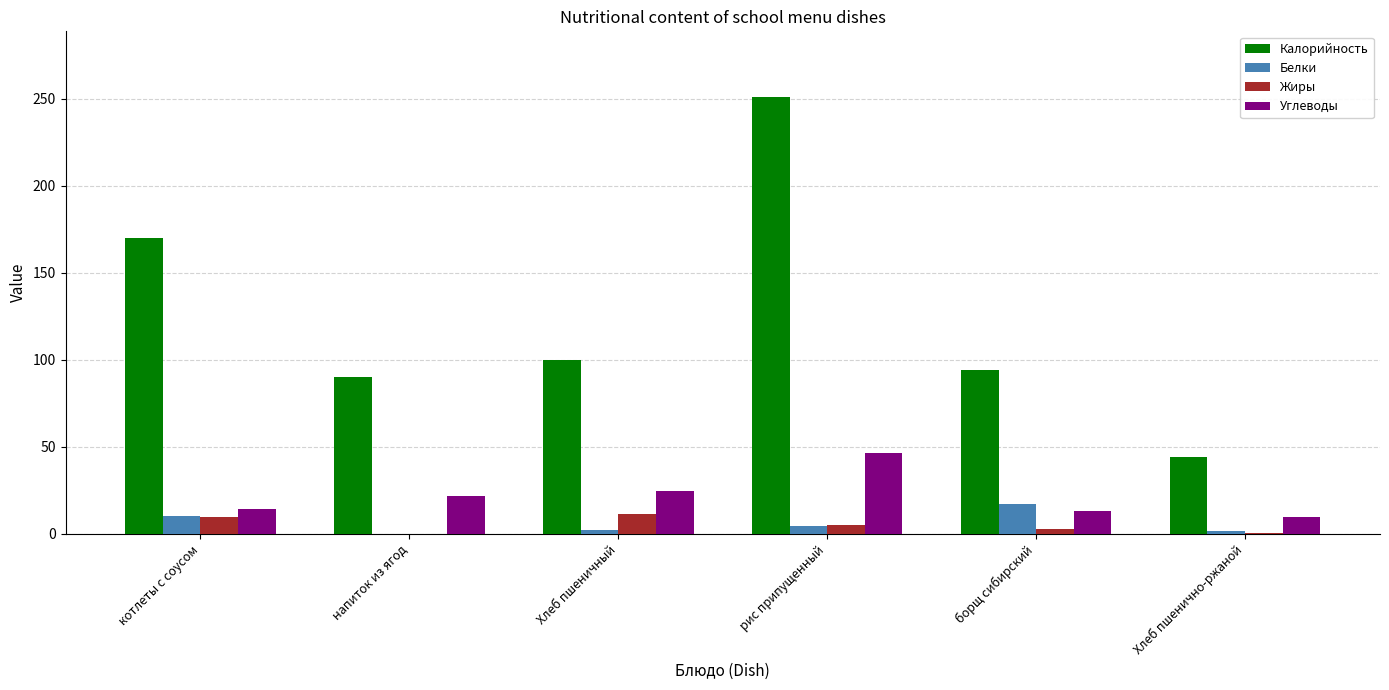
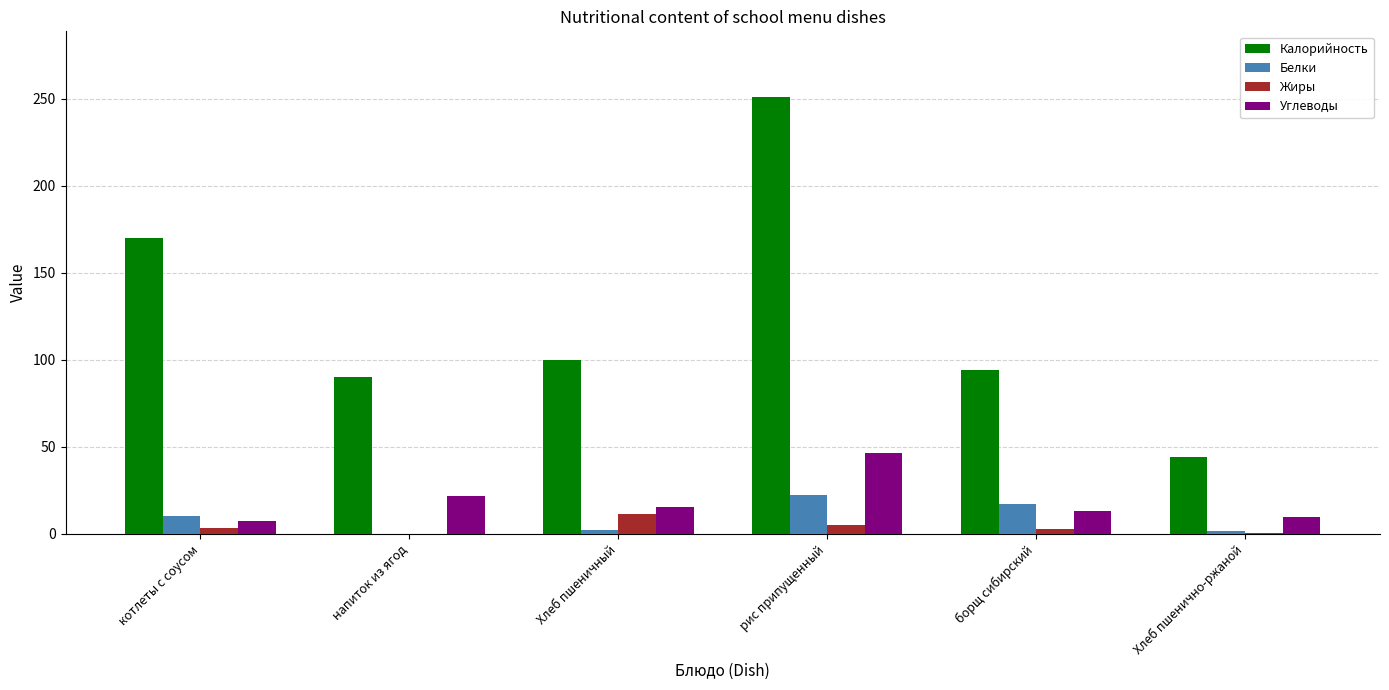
  {
    "Калорийность": {
      "котлеты с соусом": 170,
      "напиток из ягод": 90,
      "Хлеб пшеничный": 100,
      "рис припущенный": 251,
      "борщ сибирский": 94,
      "Хлеб пшенично-ржаной": 44
    },
    "Белки": {
      "котлеты с соусом": 10,
      "Хлеб пшеничный": 2,
-     "рис припущенный": 4,
+     "рис припущенный": 22,
      "борщ сибирский": 17,
      "Хлеб пшенично-ржаной": 2
    },
    "Жиры": {
-     "котлеты с соусом": 10,
+     "котлеты с соусом": 3,
      "Хлеб пшеничный": 12,
      "рис припущенный": 5,
      "борщ сибирский": 3
    },
    "Углеводы": {
-     "котлеты с соусом": 14,
+     "котлеты с соусом": 7,
      "напиток из ягод": 22,
-     "Хлеб пшеничный": 25,
+     "Хлеб пшеничный": 16,
      "рис припущенный": 47,
      "борщ сибирский": 13,
      "Хлеб пшенично-ржаной": 10
    }
  }
